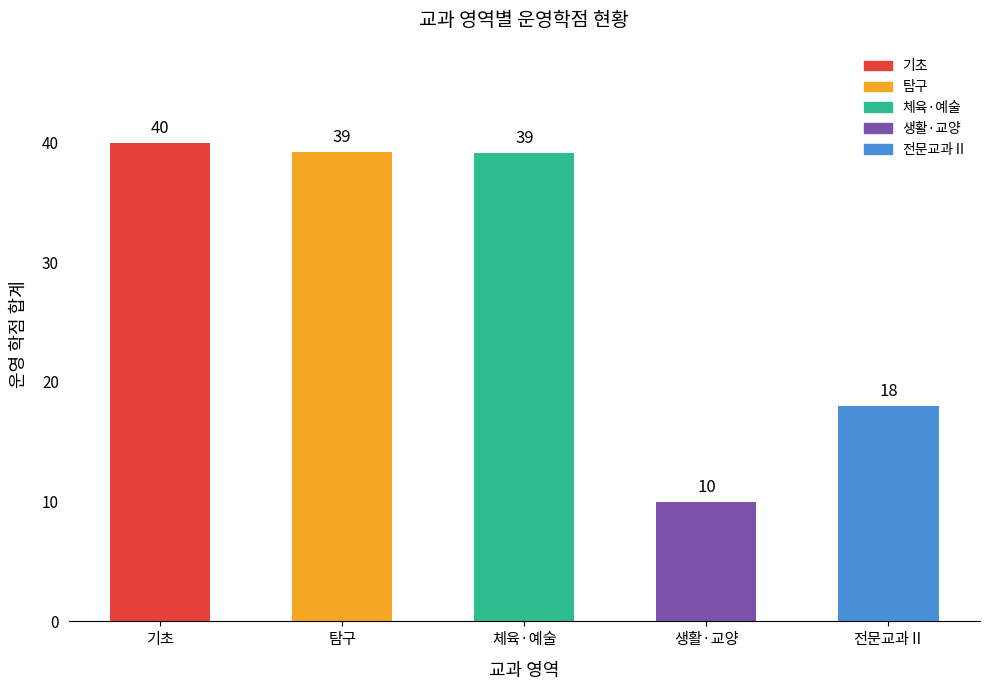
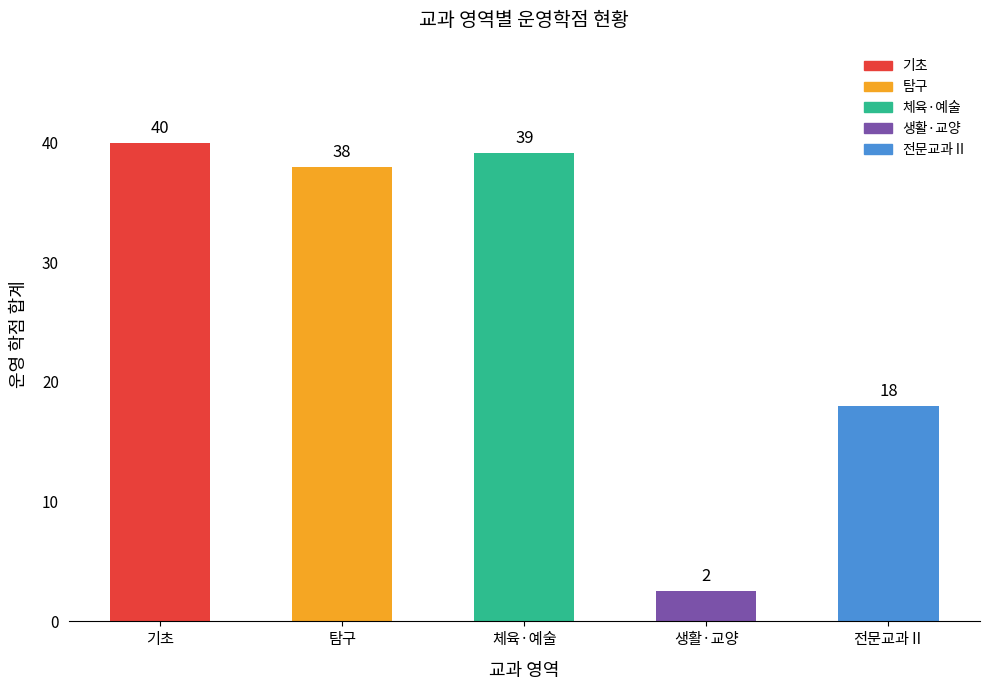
  {
    "기초": 40,
-   "탐구": 39,
+   "탐구": 38,
    "체육·예술": 39,
-   "생활·교양": 10,
+   "생활·교양": 2,
    "전문교과Ⅱ": 18
  }
